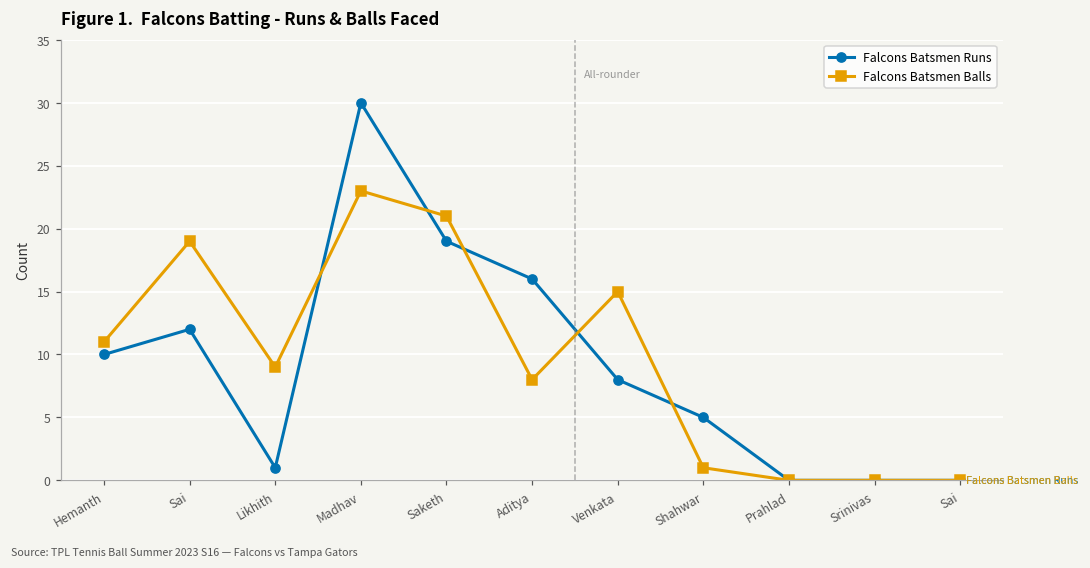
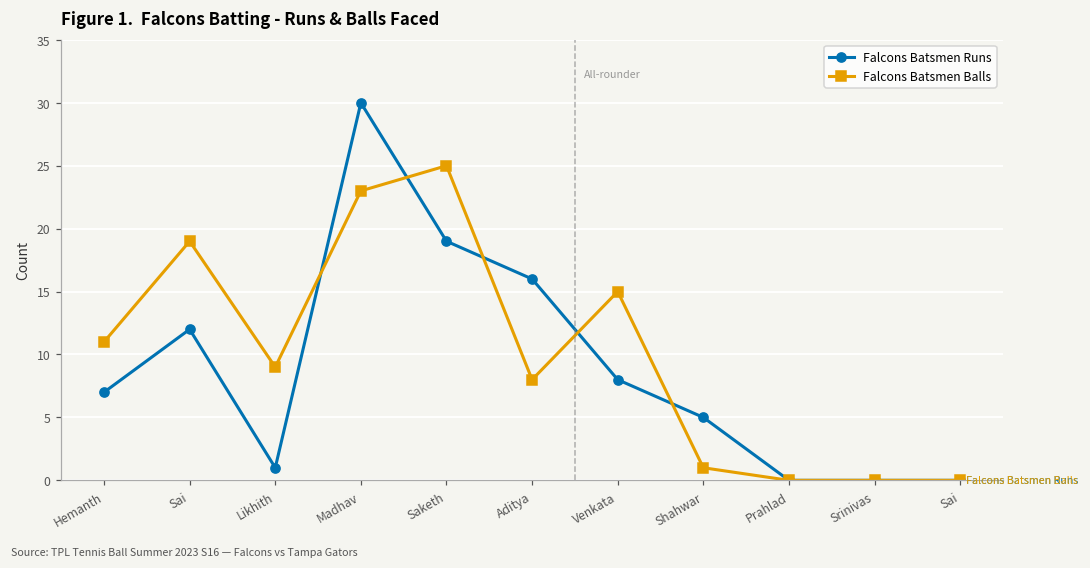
  {
    "Falcons Batsmen Runs": {
-     "Hemanth": 10,
+     "Hemanth": 7,
      "Likhith": 1,
      "Madhav": 30,
      "Saketh": 19,
      "Aditya": 16,
      "Venkata": 8,
      "Shahwar": 5
    },
    "Falcons Batsmen Balls": {
      "Hemanth": 11,
      "Likhith": 9,
      "Madhav": 23,
-     "Saketh": 21,
+     "Saketh": 25,
      "Aditya": 8,
      "Venkata": 15,
      "Shahwar": 1
    }
  }
